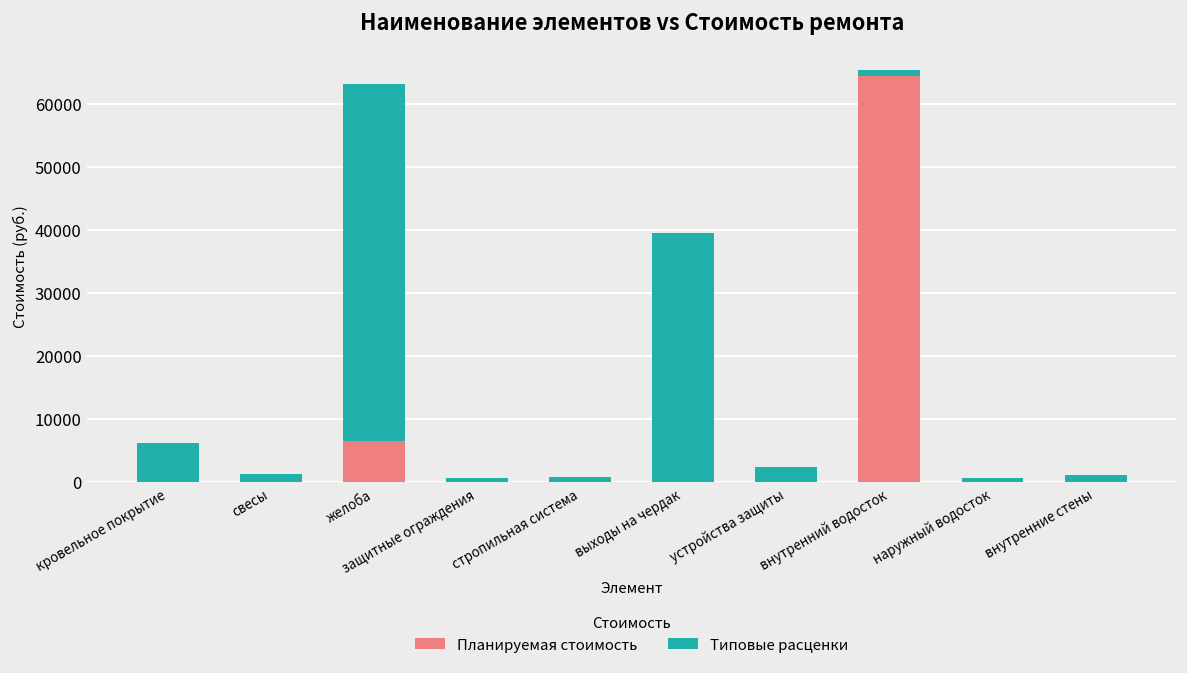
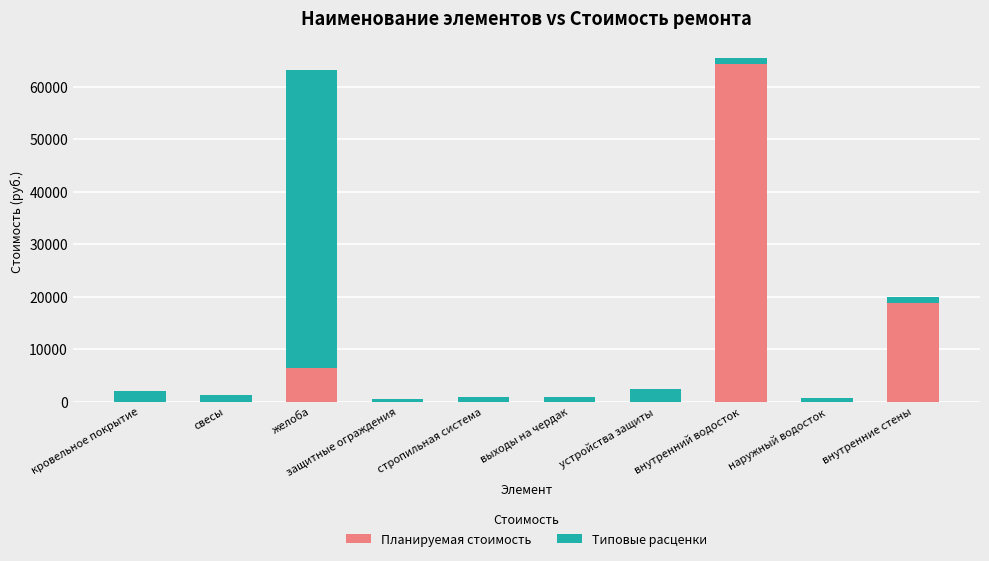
  {
    "Планируемая стоимость": {
      "кровельное покрытие": 0,
      "свесы": 0,
      "желоба": 6000,
      "защитные ограждения": 0,
      "стропильная система": 0,
      "выходы на чердак": 0,
      "устройства защиты": 0,
      "внутренний водосток": 64000,
      "наружный водосток": 0,
-     "внутренние стены": 0
+     "внутренние стены": 19000
    },
    "Типовые расценки": {
-     "кровельное покрытие": 6000,
+     "кровельное покрытие": 2000,
      "свесы": 1000,
      "желоба": 57000,
      "защитные ограждения": 1000,
      "стропильная система": 1000,
-     "выходы на чердак": 39000,
+     "выходы на чердак": 1000,
      "устройства защиты": 2000,
      "внутренний водосток": 1000,
      "наружный водосток": 1000,
      "внутренние стены": 1000
    }
  }
